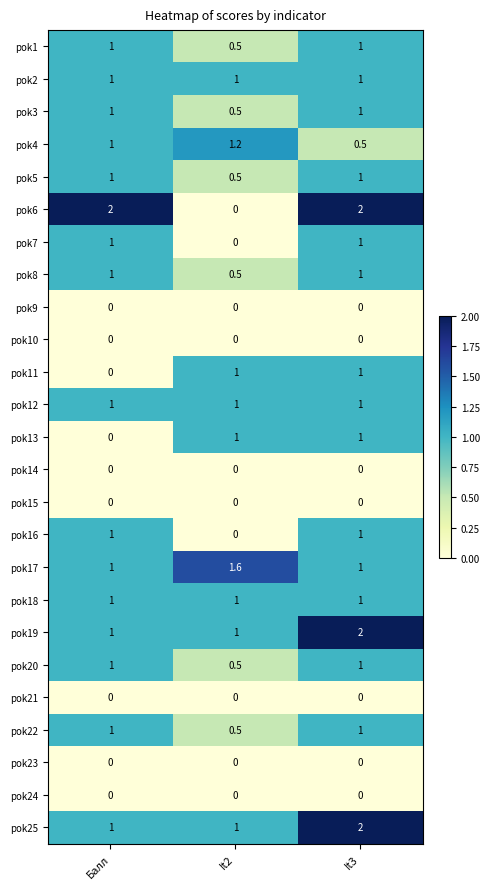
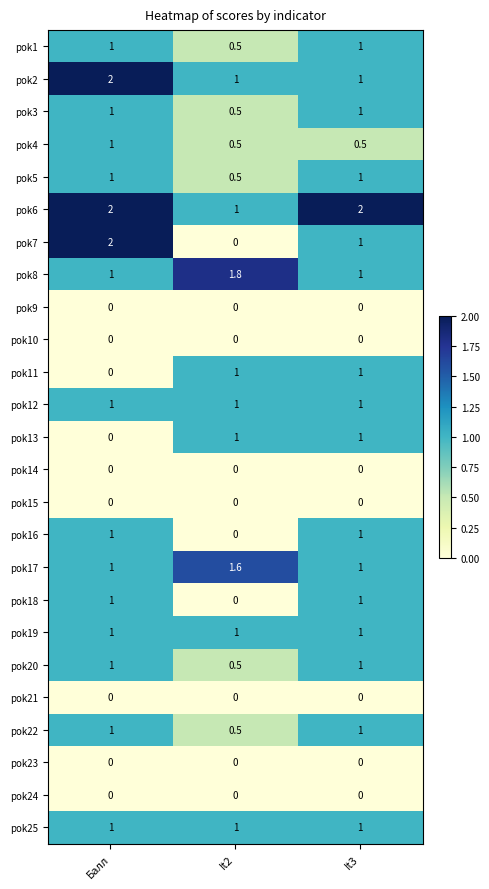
  {
    "pok1": {
      "Балл": 1,
      "It2": 0.5,
      "It3": 1
    },
    "pok2": {
-     "Балл": 1,
+     "Балл": 2,
      "It2": 1,
      "It3": 1
    },
    "pok3": {
      "Балл": 1,
      "It2": 0.5,
      "It3": 1
    },
    "pok4": {
      "Балл": 1,
-     "It2": 1.2,
+     "It2": 0.5,
      "It3": 0.5
    },
    "pok5": {
      "Балл": 1,
      "It2": 0.5,
      "It3": 1
    },
    "pok6": {
      "Балл": 2,
-     "It2": 0,
+     "It2": 1,
      "It3": 2
    },
    "pok7": {
-     "Балл": 1,
+     "Балл": 2,
      "It2": 0,
      "It3": 1
    },
    "pok8": {
      "Балл": 1,
-     "It2": 0.5,
+     "It2": 1.8,
      "It3": 1
    },
    "pok9": {
      "Балл": 0,
      "It2": 0,
      "It3": 0
    },
    "pok10": {
      "Балл": 0,
      "It2": 0,
      "It3": 0
    },
    "pok11": {
      "Балл": 0,
      "It2": 1,
      "It3": 1
    },
    "pok12": {
      "Балл": 1,
      "It2": 1,
      "It3": 1
    },
    "pok13": {
      "Балл": 0,
      "It2": 1,
      "It3": 1
    },
    "pok14": {
      "Балл": 0,
      "It2": 0,
      "It3": 0
    },
    "pok15": {
      "Балл": 0,
      "It2": 0,
      "It3": 0
    },
    "pok16": {
      "Балл": 1,
      "It2": 0,
      "It3": 1
    },
    "pok17": {
      "Балл": 1,
      "It2": 1.6,
      "It3": 1
    },
    "pok18": {
      "Балл": 1,
-     "It2": 1,
+     "It2": 0,
      "It3": 1
    },
    "pok19": {
      "Балл": 1,
      "It2": 1,
-     "It3": 2
+     "It3": 1
    },
    "pok20": {
      "Балл": 1,
      "It2": 0.5,
      "It3": 1
    },
    "pok21": {
      "Балл": 0,
      "It2": 0,
      "It3": 0
    },
    "pok22": {
      "Балл": 1,
      "It2": 0.5,
      "It3": 1
    },
    "pok23": {
      "Балл": 0,
      "It2": 0,
      "It3": 0
    },
    "pok24": {
      "Балл": 0,
      "It2": 0,
      "It3": 0
    },
    "pok25": {
      "Балл": 1,
      "It2": 1,
-     "It3": 2
+     "It3": 1
    }
  }
